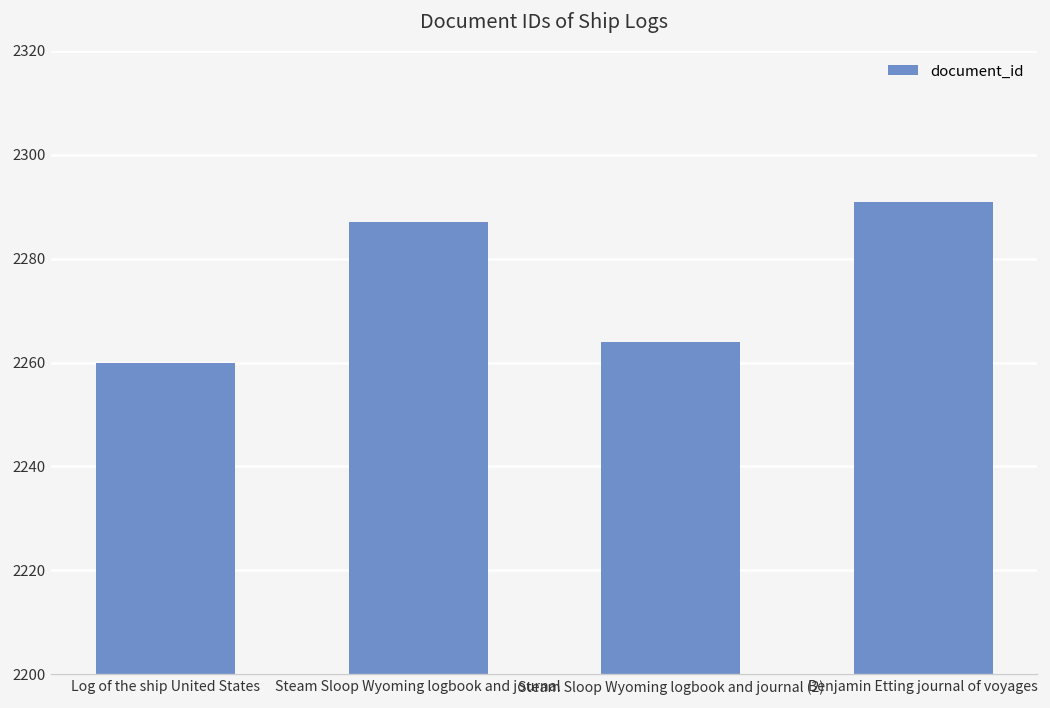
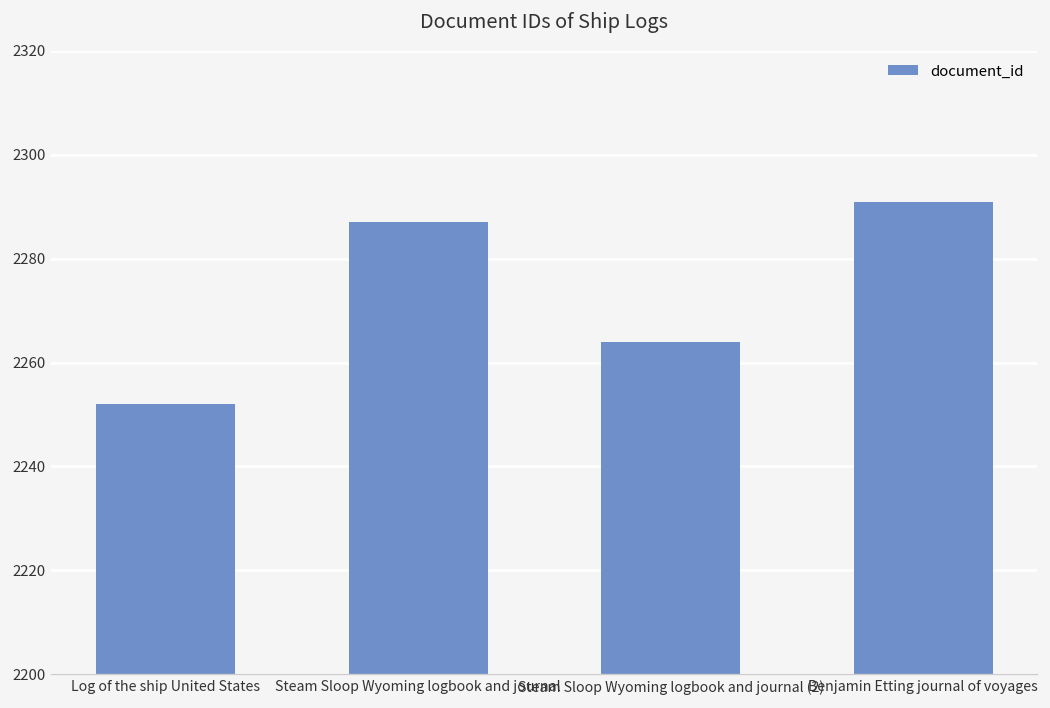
  {
-   "Log of the ship United States": 2260,
+   "Log of the ship United States": 2252,
    "Steam Sloop Wyoming logbook and journal (2)": 2264,
    "Benjamin Etting journal of voyages": 2291
  }
